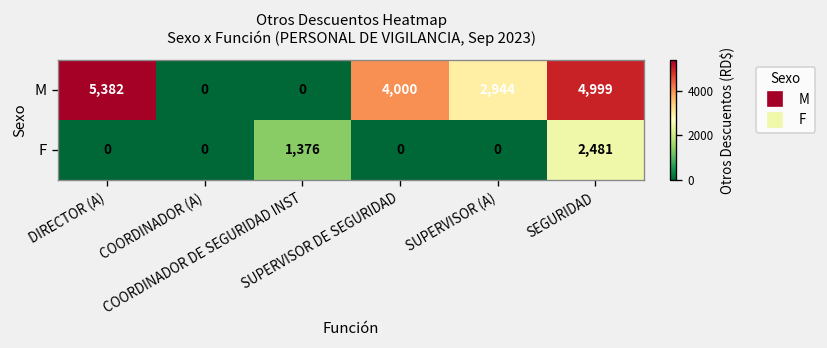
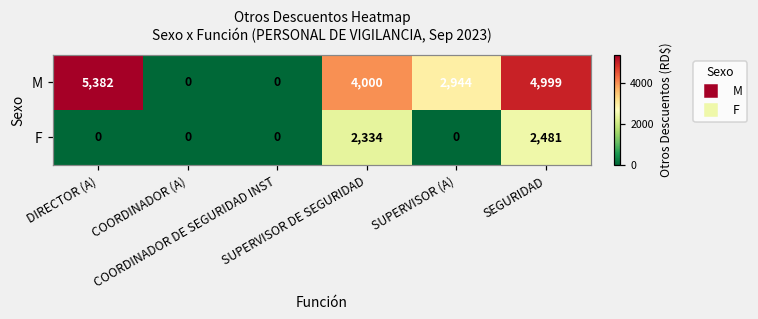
  {
    "M": {
      "DIRECTOR (A)": "5,382",
      "COORDINADOR (A)": "0",
      "COORDINADOR DE SEGURIDAD INST": "0",
      "SUPERVISOR DE SEGURIDAD": "4,000",
      "SUPERVISOR (A)": "2,944",
      "SEGURIDAD": "4,999"
    },
    "F": {
      "DIRECTOR (A)": "0",
      "COORDINADOR (A)": "0",
-     "COORDINADOR DE SEGURIDAD INST": "1,376",
-     "SUPERVISOR DE SEGURIDAD": "0",
+     "COORDINADOR DE SEGURIDAD INST": "0",
+     "SUPERVISOR DE SEGURIDAD": "2,334",
      "SUPERVISOR (A)": "0",
      "SEGURIDAD": "2,481"
    }
  }
